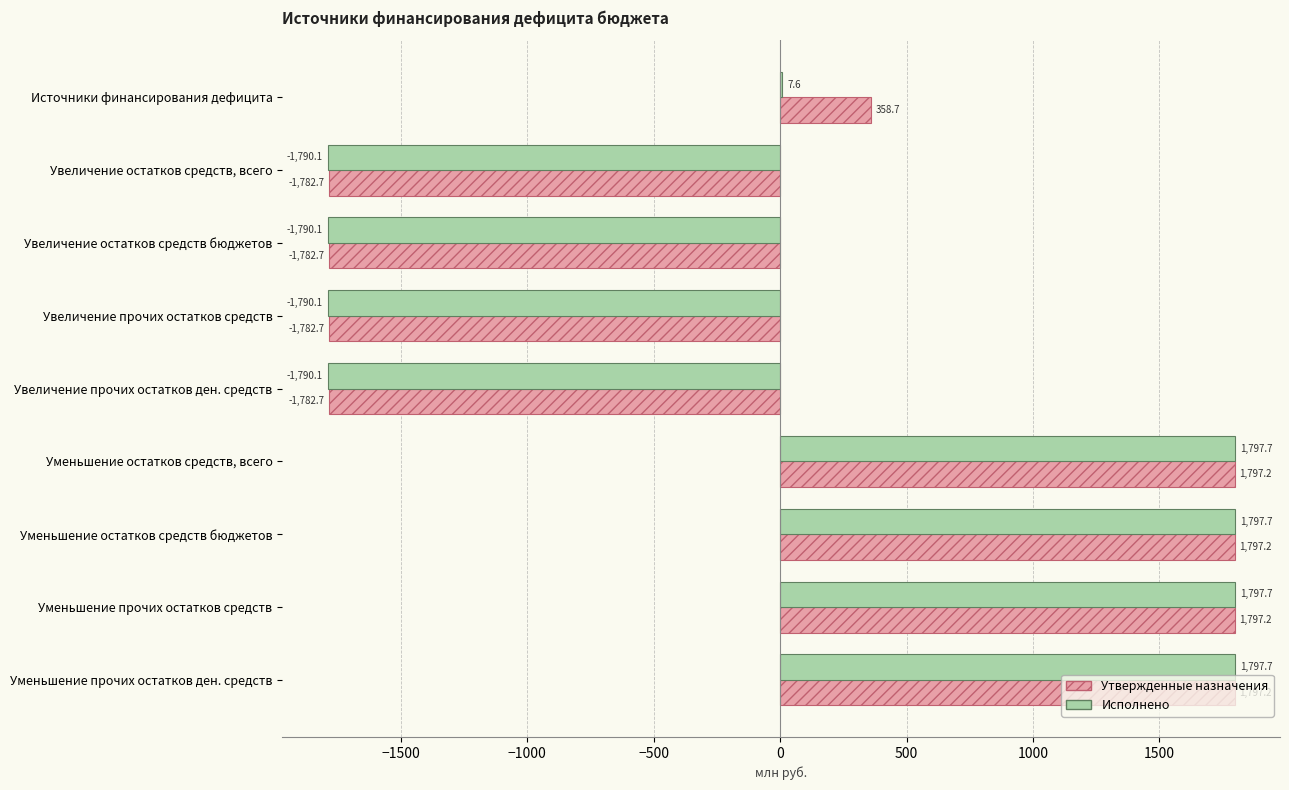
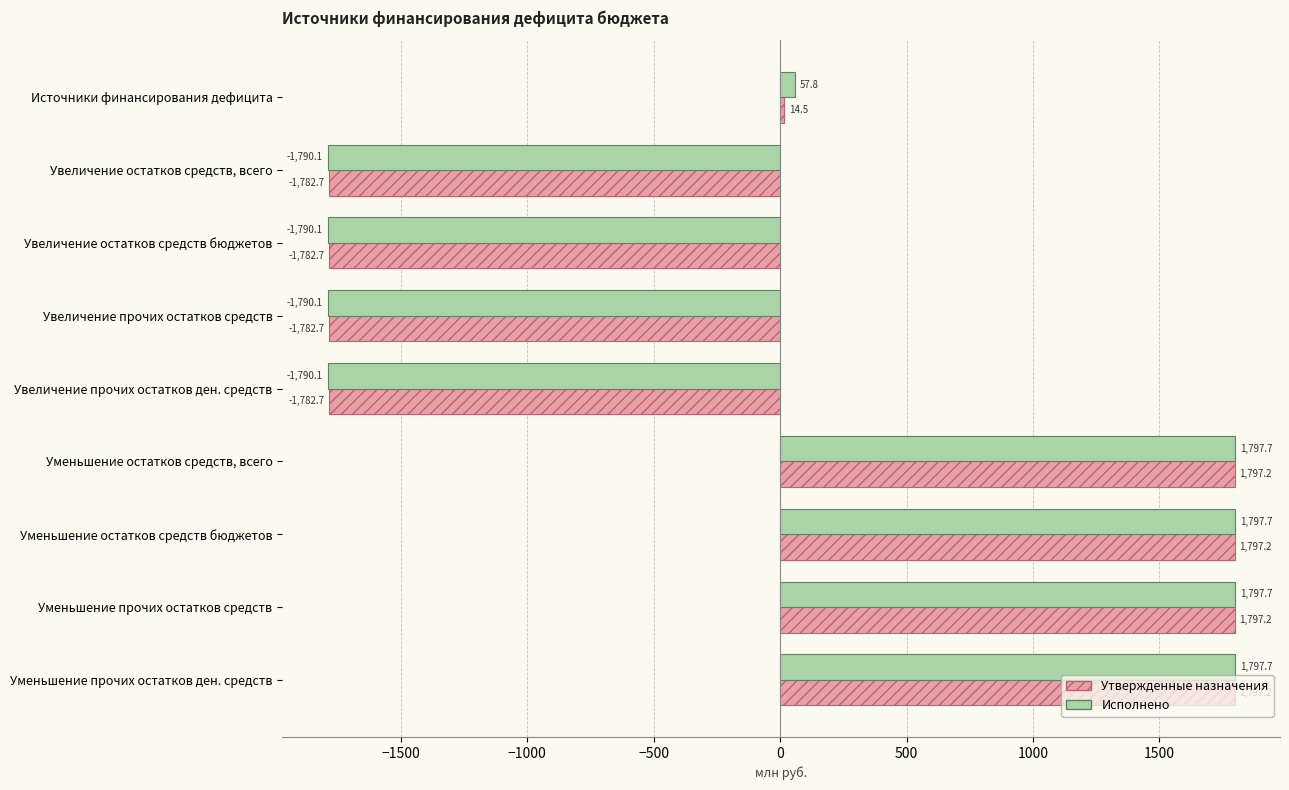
  {
    "Утвержденные назначения": {
-     "Источники финансирования дефицита": "358.7",
+     "Источники финансирования дефицита": "14.5",
      "Увеличение остатков средств, всего": "-1,782.7",
      "Увеличение остатков средств бюджетов": "-1,782.7",
      "Увеличение прочих остатков средств": "-1,782.7",
      "Увеличение прочих остатков ден. средств": "-1,782.7",
      "Уменьшение остатков средств, всего": "1,797.2",
      "Уменьшение остатков средств бюджетов": "1,797.2",
      "Уменьшение прочих остатков средств": "1,797.2"
    },
    "Исполнено": {
-     "Источники финансирования дефицита": "7.6",
+     "Источники финансирования дефицита": "57.8",
      "Увеличение остатков средств, всего": "-1,790.1",
      "Увеличение остатков средств бюджетов": "-1,790.1",
      "Увеличение прочих остатков средств": "-1,790.1",
      "Увеличение прочих остатков ден. средств": "-1,790.1",
      "Уменьшение остатков средств, всего": "1,797.7",
      "Уменьшение остатков средств бюджетов": "1,797.7",
      "Уменьшение прочих остатков средств": "1,797.7",
      "Уменьшение прочих остатков ден. средств": "1,797.7"
    }
  }
